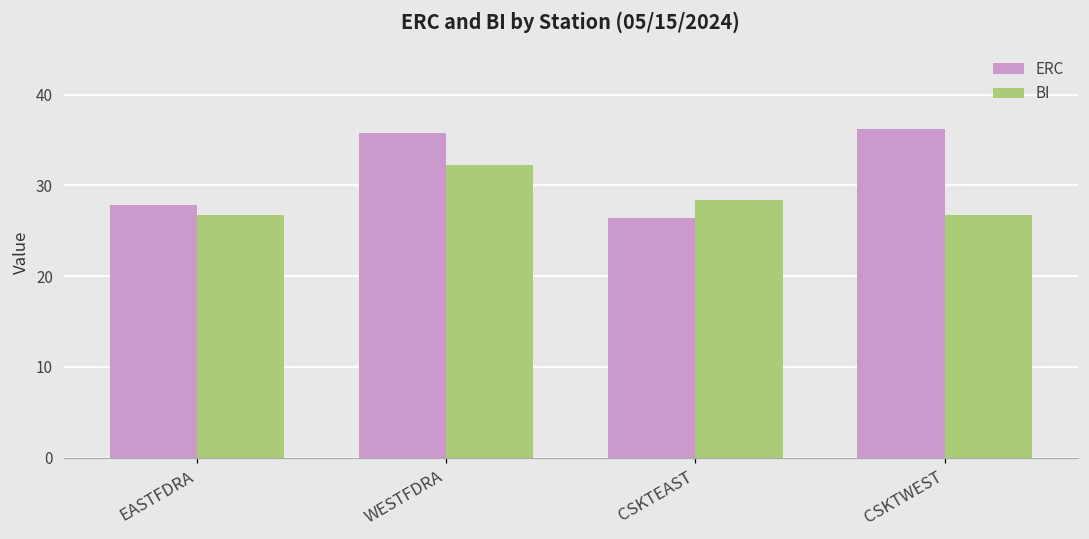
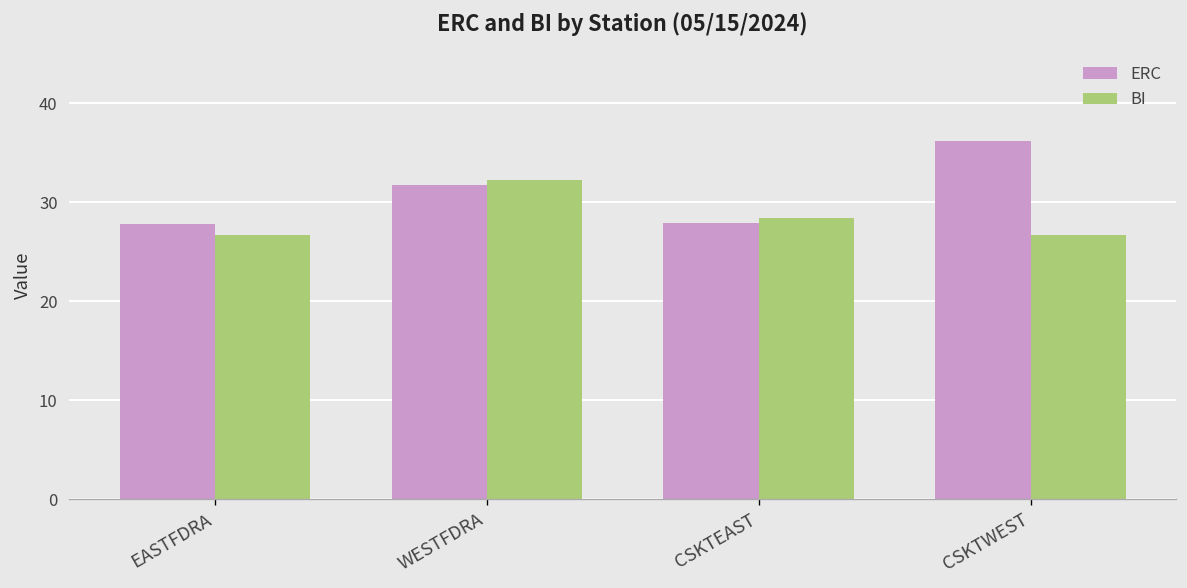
  {
    "ERC": {
      "EASTFDRA": 28,
-     "WESTFDRA": 36,
-     "CSKTEAST": 26,
+     "WESTFDRA": 32,
+     "CSKTEAST": 28,
      "CSKTWEST": 36
    },
    "BI": {
      "EASTFDRA": 27,
      "WESTFDRA": 32,
      "CSKTEAST": 28,
      "CSKTWEST": 27
    }
  }
